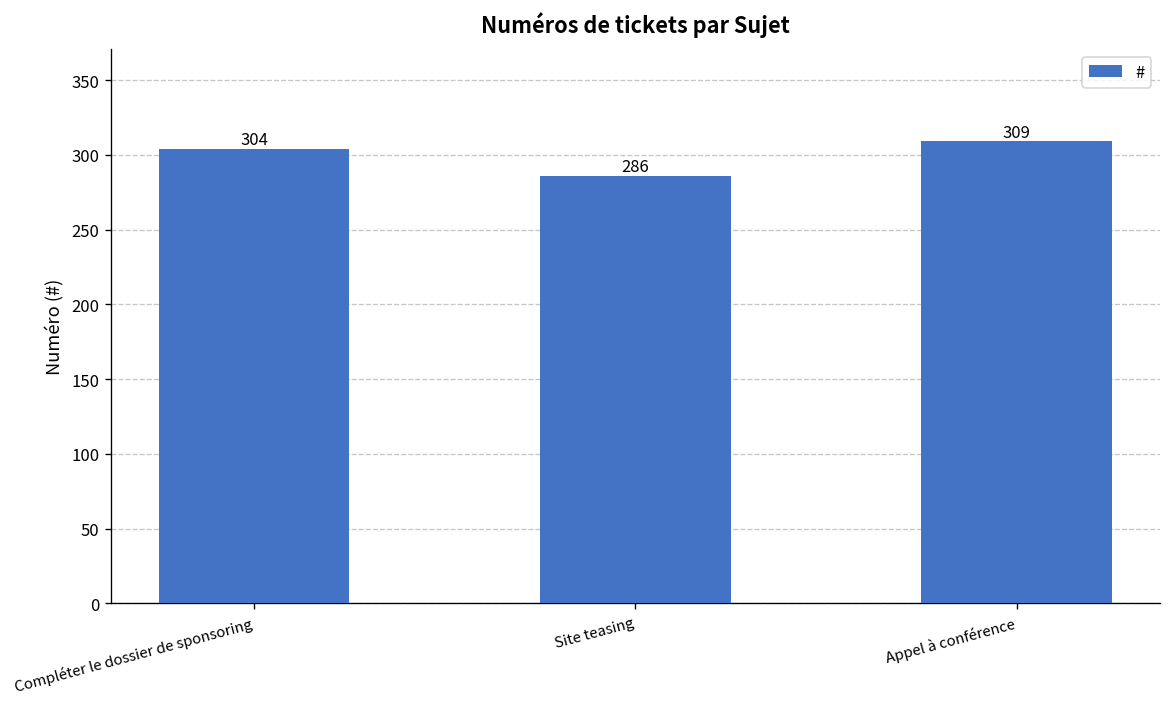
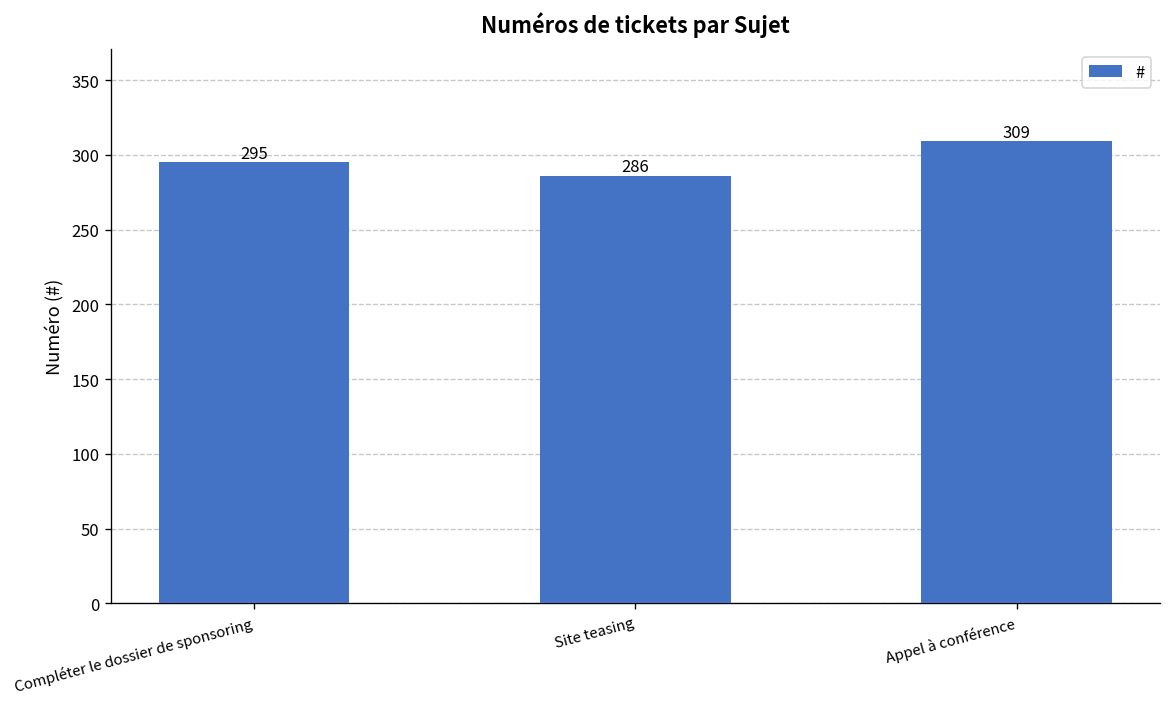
  {
-   "Compléter le dossier de sponsoring": 304,
+   "Compléter le dossier de sponsoring": 295,
    "Site teasing": 286,
    "Appel à conférence": 309
  }
